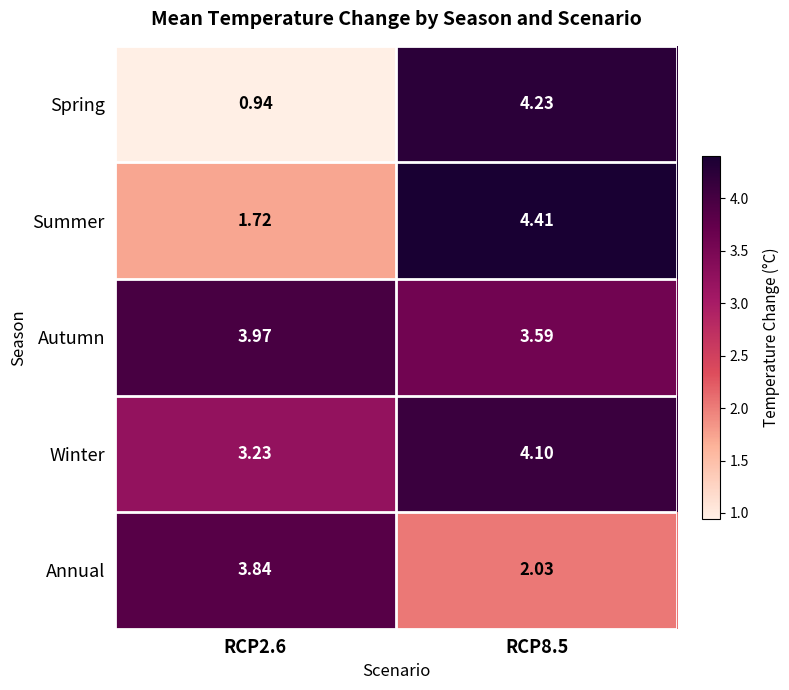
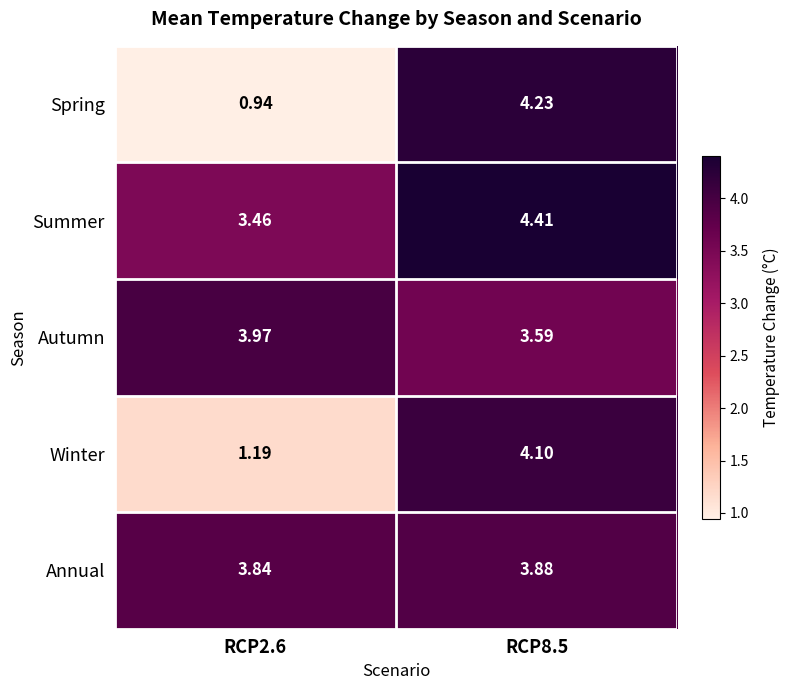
  {
    "Spring": {
      "RCP2.6": 0.94,
      "RCP8.5": 4.23
    },
    "Summer": {
-     "RCP2.6": 1.72,
+     "RCP2.6": 3.46,
      "RCP8.5": 4.41
    },
    "Autumn": {
      "RCP2.6": 3.97,
      "RCP8.5": 3.59
    },
    "Winter": {
-     "RCP2.6": 3.23,
+     "RCP2.6": 1.19,
      "RCP8.5": 4.10
    },
    "Annual": {
      "RCP2.6": 3.84,
-     "RCP8.5": 2.03
+     "RCP8.5": 3.88
    }
  }
